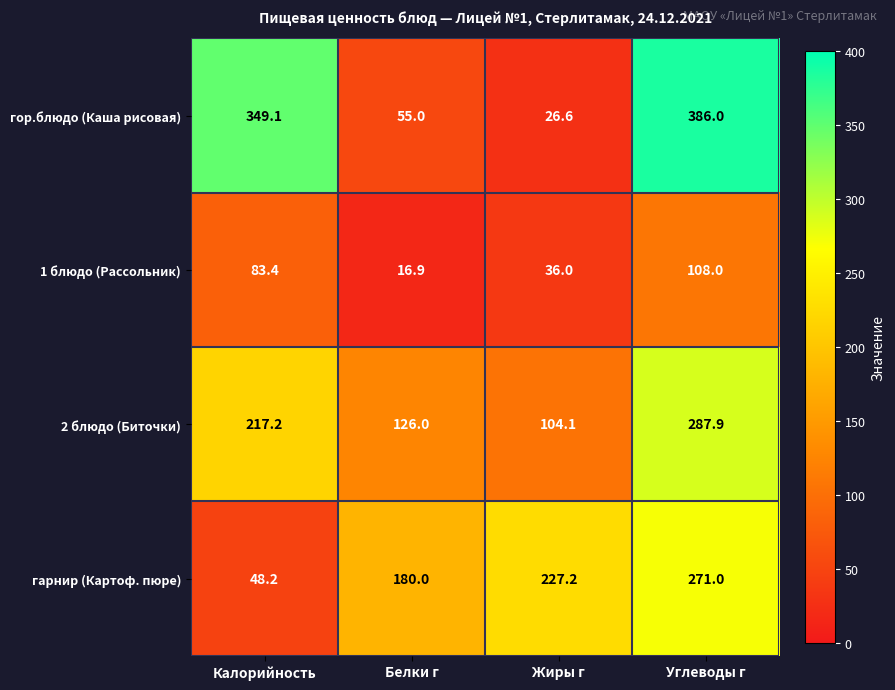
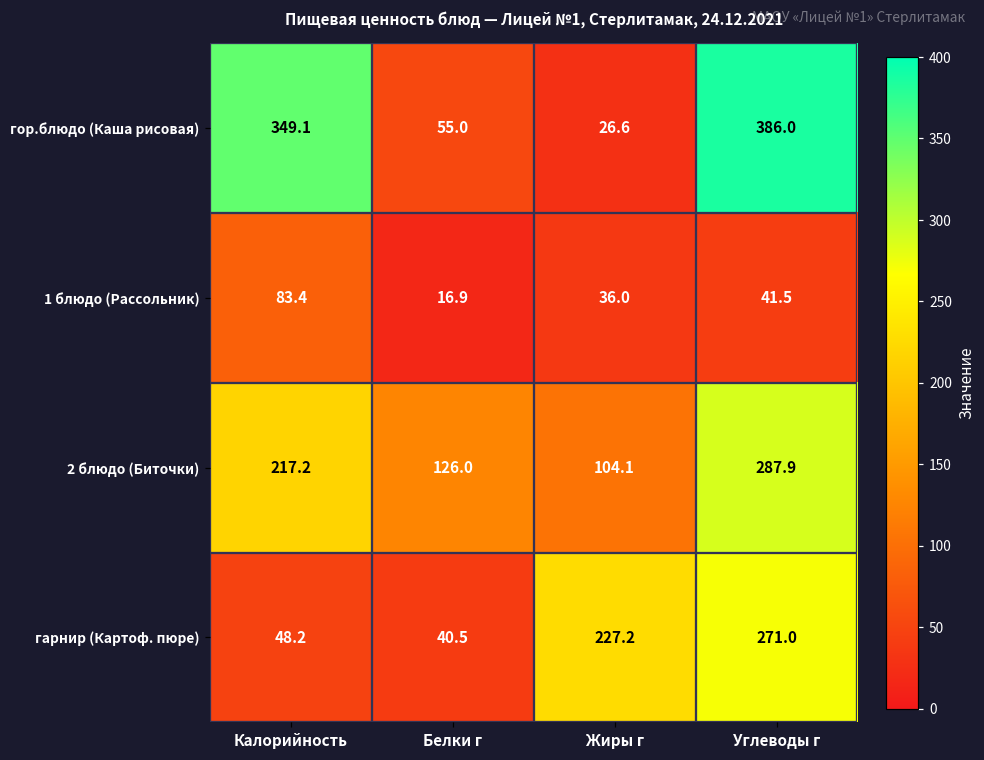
  {
    "гор.блюдо (Каша рисовая)": {
      "Калорийность": 349.1,
      "Белки г": 55.0,
      "Жиры г": 26.6,
      "Углеводы г": 386.0
    },
    "1 блюдо (Рассольник)": {
      "Калорийность": 83.4,
      "Белки г": 16.9,
      "Жиры г": 36.0,
-     "Углеводы г": 108.0
+     "Углеводы г": 41.5
    },
    "2 блюдо (Биточки)": {
      "Калорийность": 217.2,
      "Белки г": 126.0,
      "Жиры г": 104.1,
      "Углеводы г": 287.9
    },
    "гарнир (Картоф. пюре)": {
      "Калорийность": 48.2,
-     "Белки г": 180.0,
+     "Белки г": 40.5,
      "Жиры г": 227.2,
      "Углеводы г": 271.0
    }
  }
